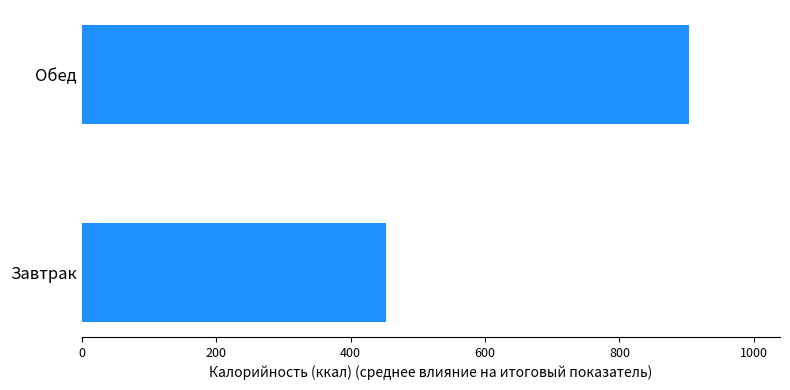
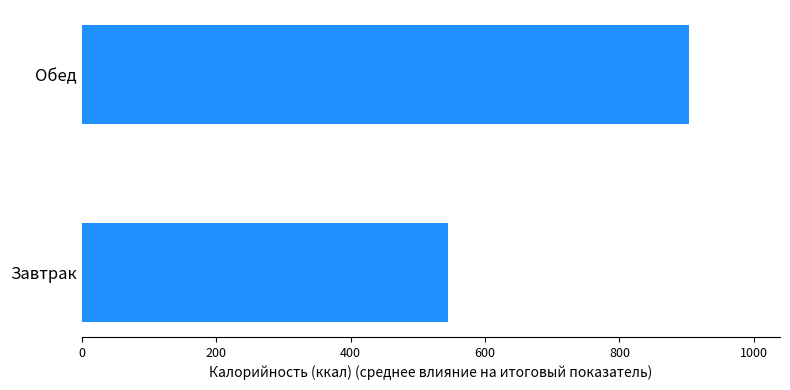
  {
    "Обед": 900,
-   "Завтрак": 450
+   "Завтрак": 550
  }
